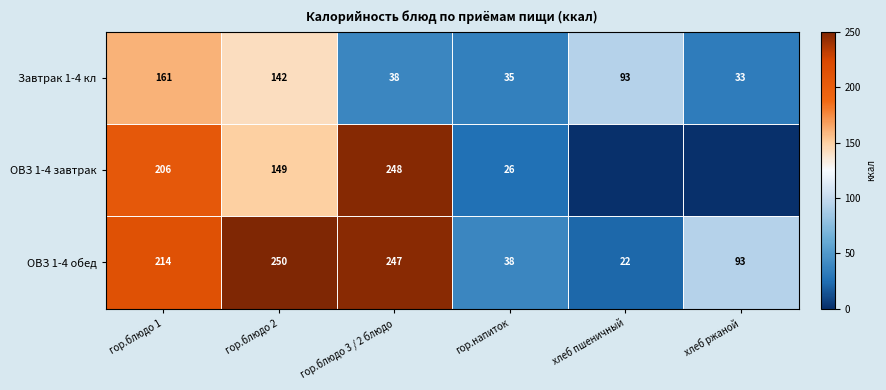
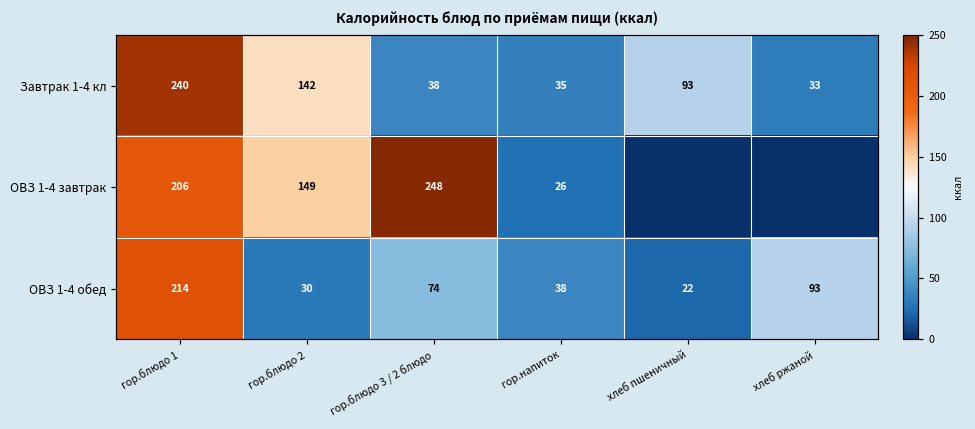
  {
    "Завтрак 1-4 кл": {
-     "гор.блюдо 1": 161,
+     "гор.блюдо 1": 240,
      "гор.блюдо 2": 142,
      "гор.блюдо 3 / 2 блюдо": 38,
      "гор.напиток": 35,
      "хлеб пшеничный": 93,
      "хлеб ржаной": 33
    },
    "ОВЗ 1-4 завтрак": {
      "гор.блюдо 1": 206,
      "гор.блюдо 2": 149,
      "гор.блюдо 3 / 2 блюдо": 248,
      "гор.напиток": 26
    },
    "ОВЗ 1-4 обед": {
      "гор.блюдо 1": 214,
-     "гор.блюдо 2": 250,
-     "гор.блюдо 3 / 2 блюдо": 247,
+     "гор.блюдо 2": 30,
+     "гор.блюдо 3 / 2 блюдо": 74,
      "гор.напиток": 38,
      "хлеб пшеничный": 22,
      "хлеб ржаной": 93
    }
  }
